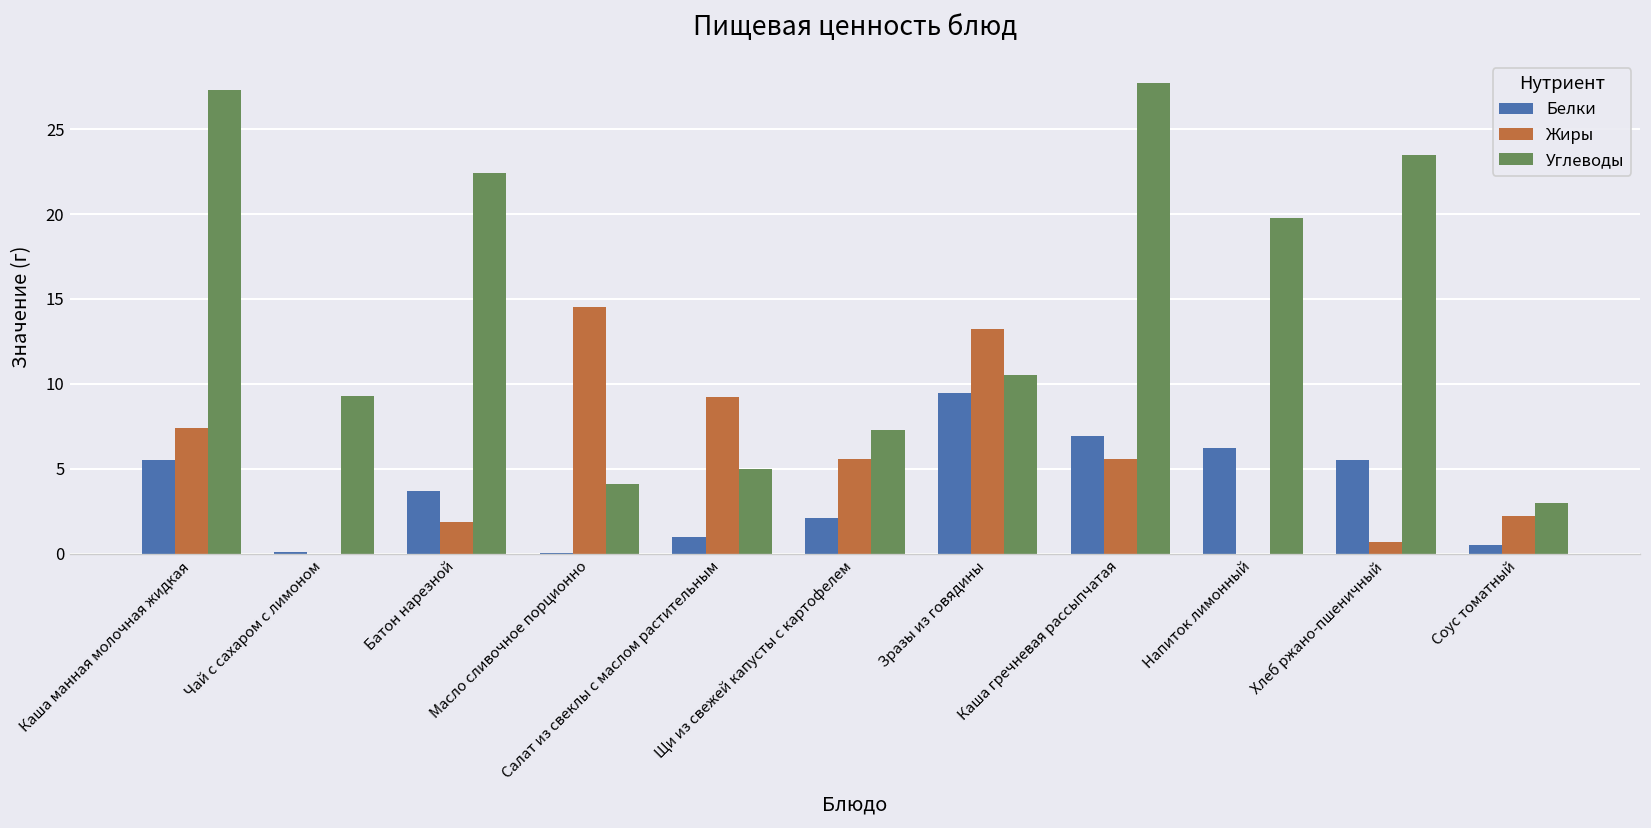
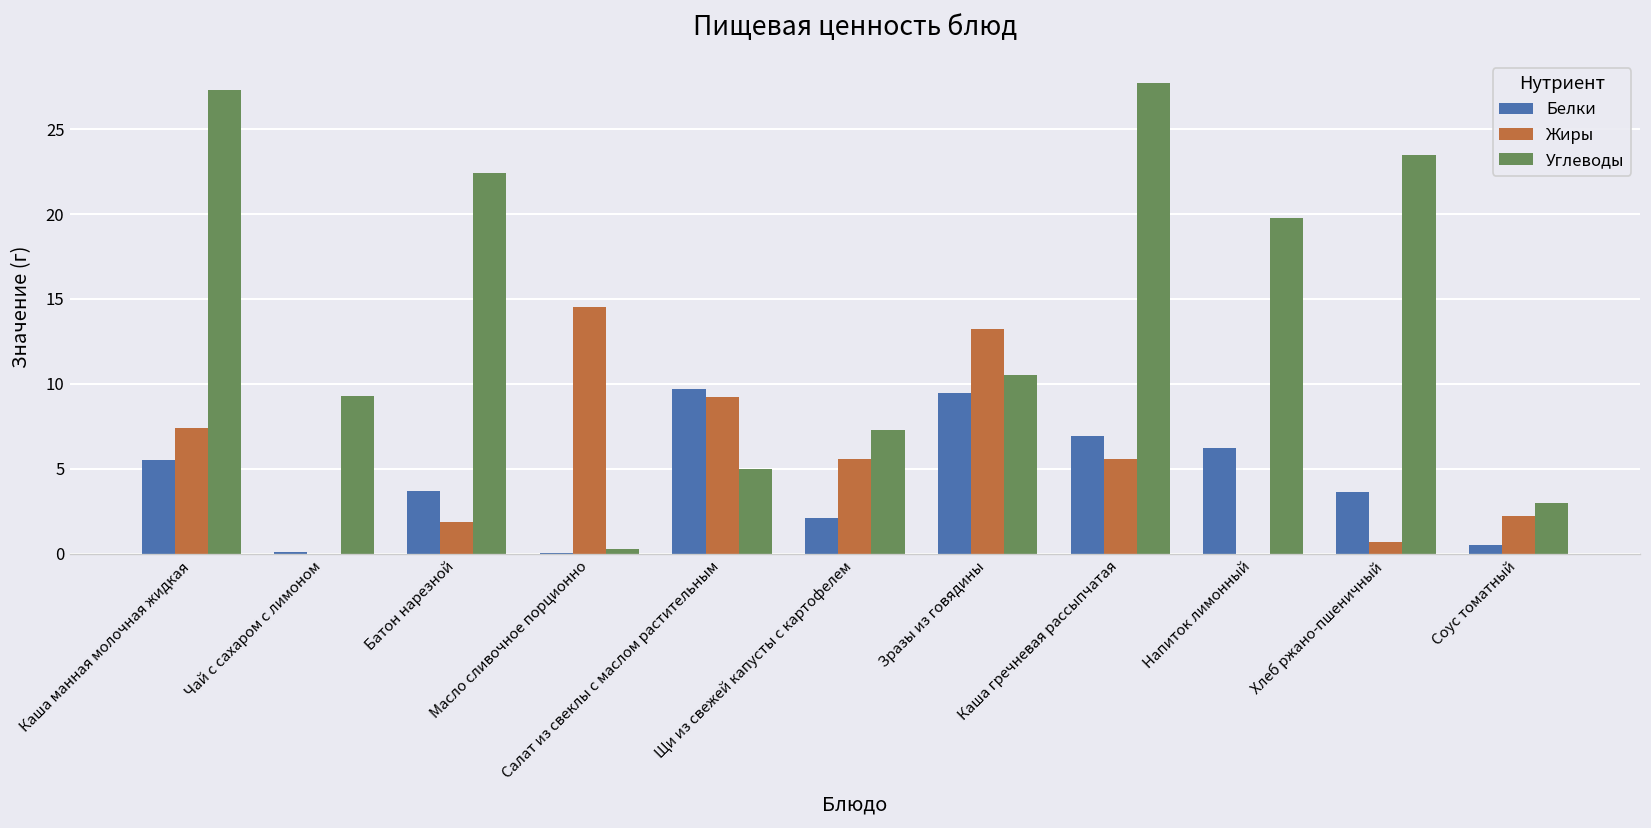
  {
    "Белки": {
      "Каша манная молочная жидкая": 5.5,
      "Батон нарезной": 3.7,
-     "Салат из свеклы с маслом растительным": 1.0,
+     "Салат из свеклы с маслом растительным": 9.7,
      "Щи из свежей капусты с картофелем": 2.1,
      "Зразы из говядины": 9.5,
      "Каша гречневая рассыпчатая": 6.9,
      "Напиток лимонный": 6.2,
-     "Хлеб ржано-пшеничный": 5.5,
+     "Хлеб ржано-пшеничный": 3.6,
      "Соус томатный": 0.5
    },
    "Жиры": {
      "Каша манная молочная жидкая": 7.4,
      "Чай с сахаром с лимоном": 0.0,
      "Батон нарезной": 1.9,
      "Масло сливочное порционно": 14.5,
      "Салат из свеклы с маслом растительным": 9.2,
      "Щи из свежей капусты с картофелем": 5.6,
      "Зразы из говядины": 13.2,
      "Каша гречневая рассыпчатая": 5.6,
      "Напиток лимонный": 0.0,
      "Хлеб ржано-пшеничный": 0.7,
      "Соус томатный": 2.2
    },
    "Углеводы": {
      "Каша манная молочная жидкая": 27.3,
      "Чай с сахаром с лимоном": 9.3,
      "Батон нарезной": 22.4,
-     "Масло сливочное порционно": 4.1,
+     "Масло сливочное порционно": 0.3,
      "Салат из свеклы с маслом растительным": 5.0,
      "Щи из свежей капусты с картофелем": 7.3,
      "Зразы из говядины": 10.5,
      "Каша гречневая рассыпчатая": 27.7,
      "Напиток лимонный": 19.8,
      "Хлеб ржано-пшеничный": 23.5,
      "Соус томатный": 3.0
    }
  }
